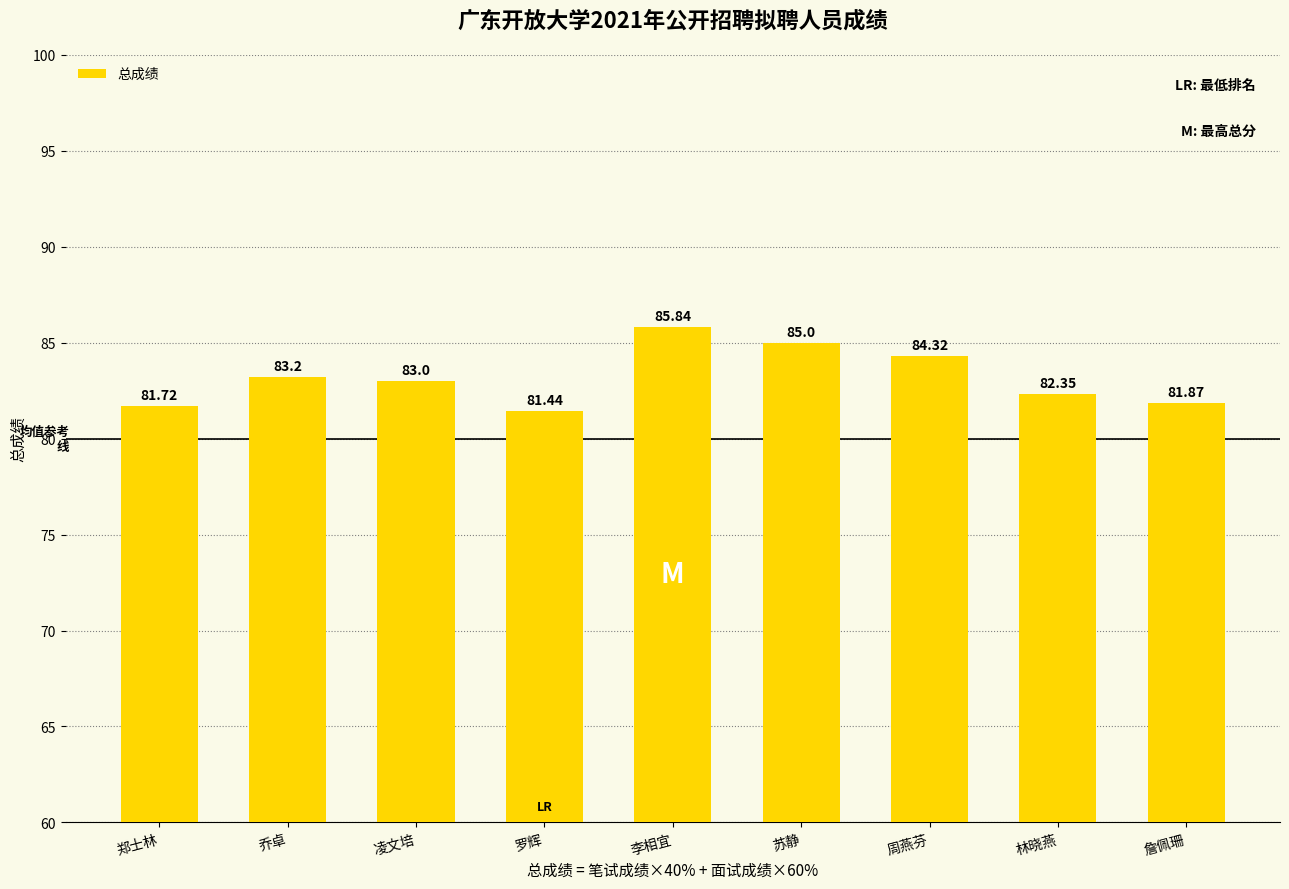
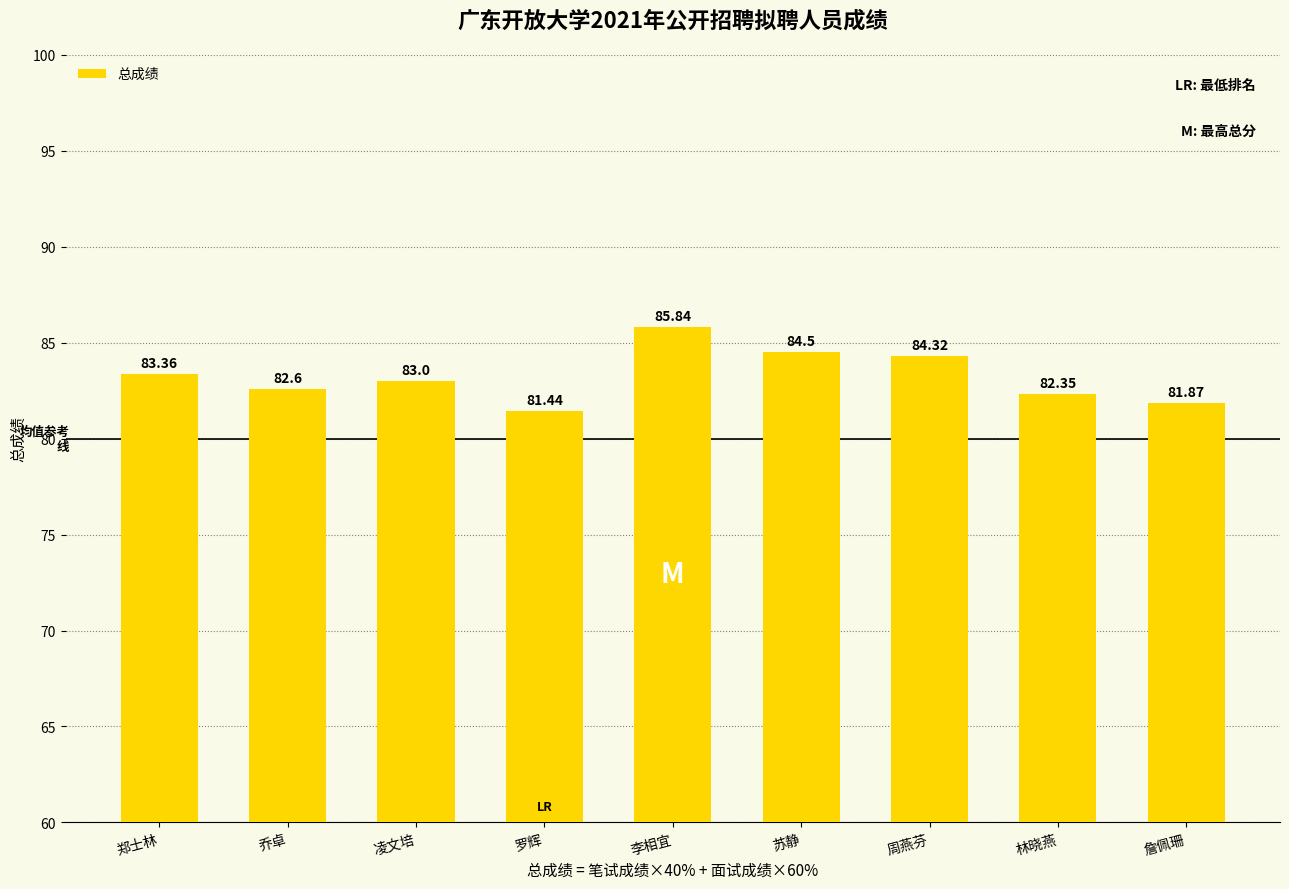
  {
-   "郑士林": 81.72,
-   "乔卓": 83.2,
+   "郑士林": 83.36,
+   "乔卓": 82.6,
    "凌文培": 83.0,
    "罗辉": 81.44,
    "李相宜": 85.84,
-   "苏静": 85.0,
+   "苏静": 84.5,
    "周燕芬": 84.32,
    "林晓燕": 82.35,
    "詹佩珊": 81.87
  }
